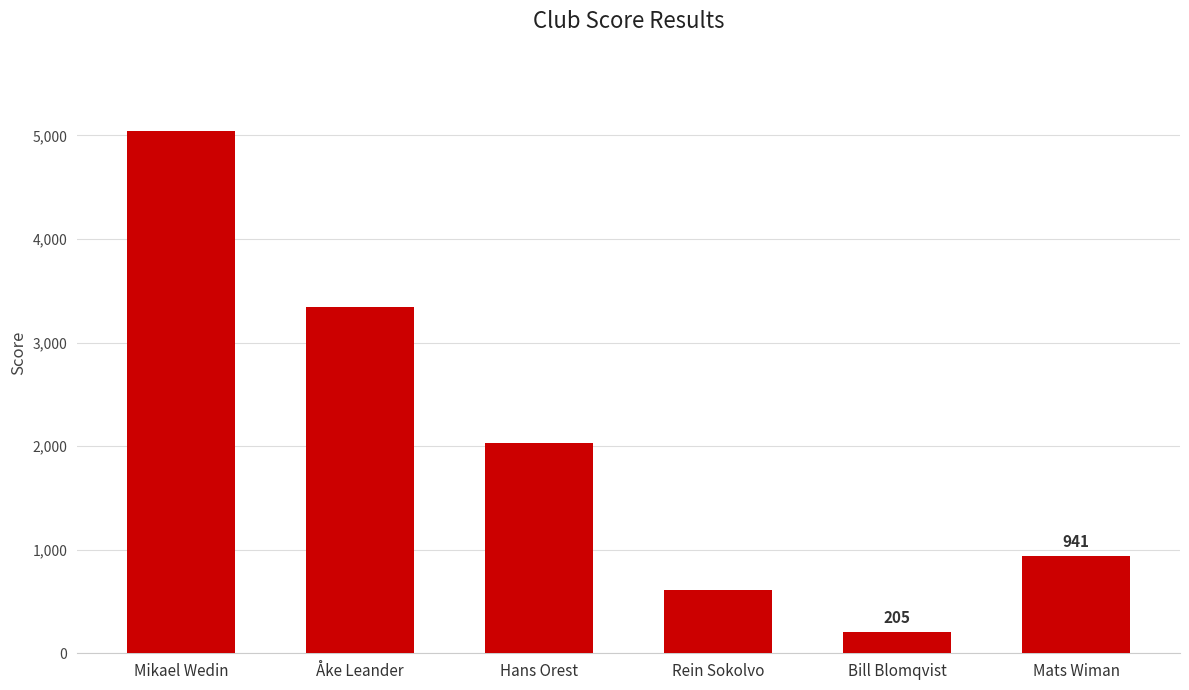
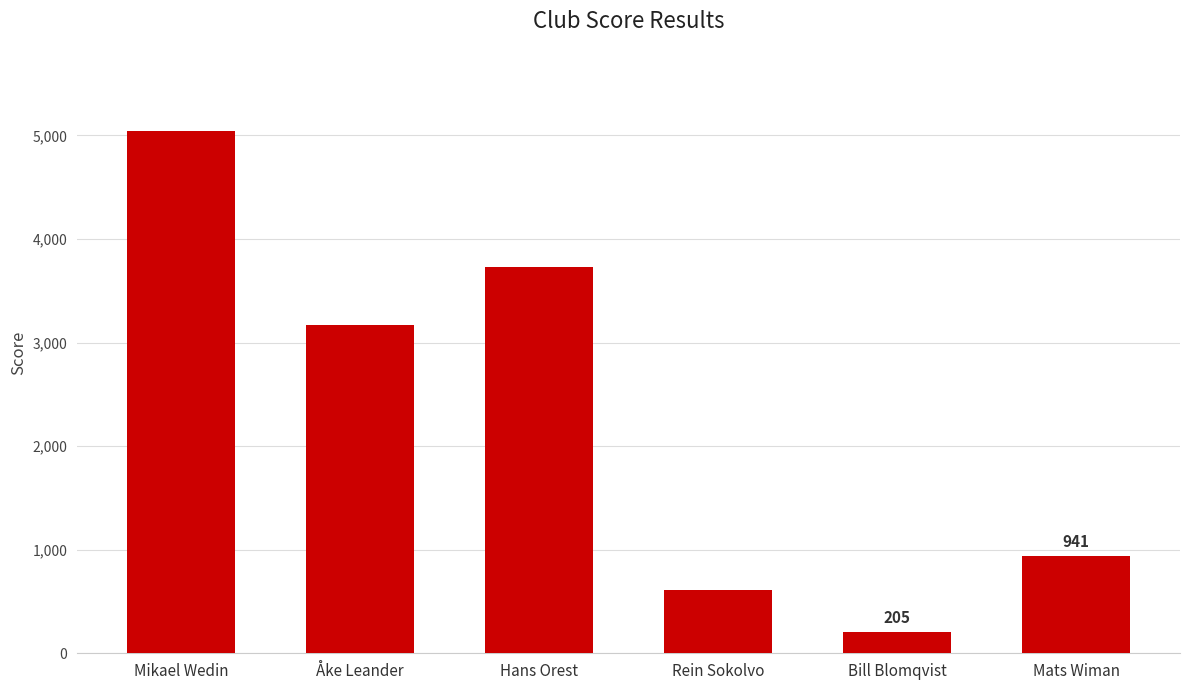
  {
    "Mikael Wedin": "5,040",
-   "Åke Leander": "3,340",
-   "Hans Orest": "2,040",
+   "Åke Leander": "3,170",
+   "Hans Orest": "3,730",
    "Rein Sokolvo": "610"
  }
